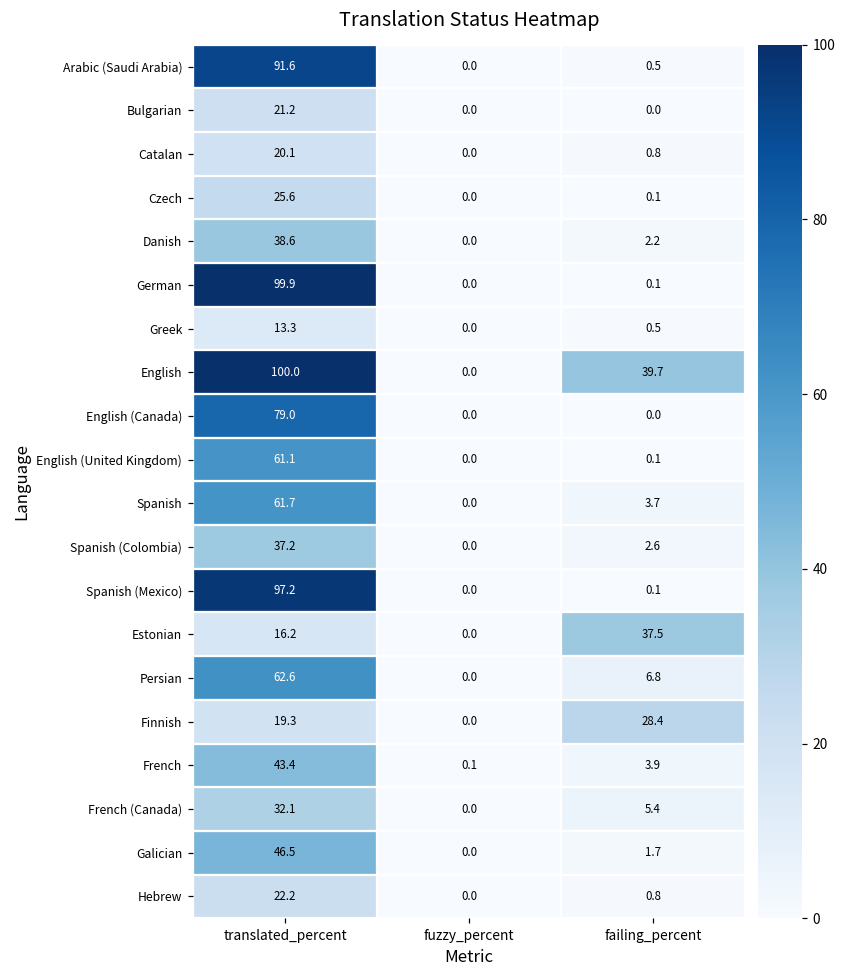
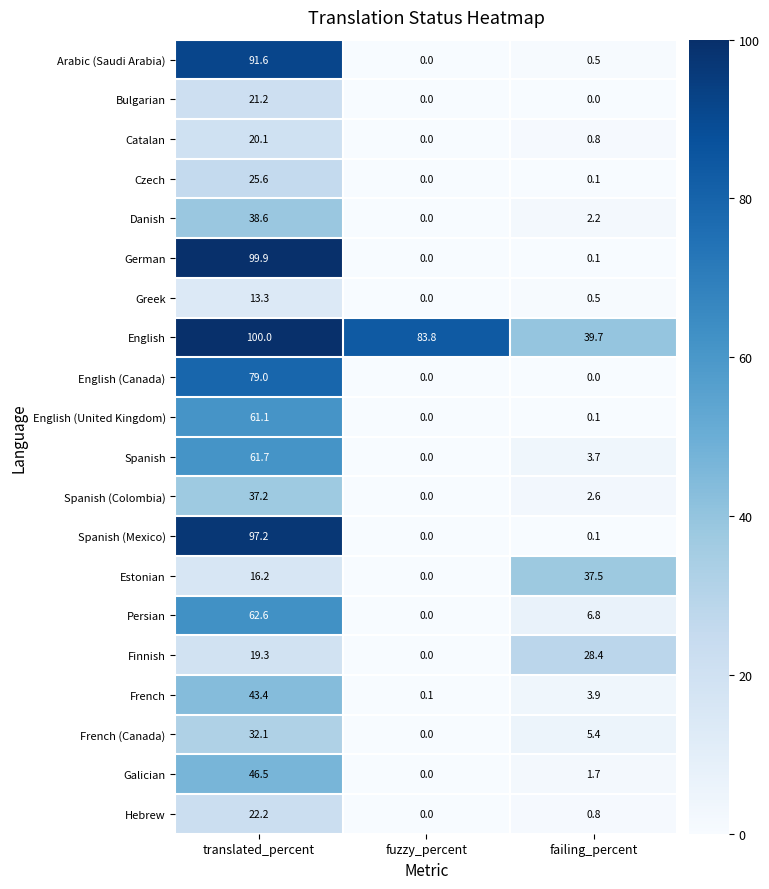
  {
    "Arabic (Saudi Arabia)": {
      "translated_percent": 91.6,
      "fuzzy_percent": 0.0,
      "failing_percent": 0.5
    },
    "Bulgarian": {
      "translated_percent": 21.2,
      "fuzzy_percent": 0.0,
      "failing_percent": 0.0
    },
    "Catalan": {
      "translated_percent": 20.1,
      "fuzzy_percent": 0.0,
      "failing_percent": 0.8
    },
    "Czech": {
      "translated_percent": 25.6,
      "fuzzy_percent": 0.0,
      "failing_percent": 0.1
    },
    "Danish": {
      "translated_percent": 38.6,
      "fuzzy_percent": 0.0,
      "failing_percent": 2.2
    },
    "German": {
      "translated_percent": 99.9,
      "fuzzy_percent": 0.0,
      "failing_percent": 0.1
    },
    "Greek": {
      "translated_percent": 13.3,
      "fuzzy_percent": 0.0,
      "failing_percent": 0.5
    },
    "English": {
      "translated_percent": 100.0,
-     "fuzzy_percent": 0.0,
+     "fuzzy_percent": 83.8,
      "failing_percent": 39.7
    },
    "English (Canada)": {
      "translated_percent": 79.0,
      "fuzzy_percent": 0.0,
      "failing_percent": 0.0
    },
    "English (United Kingdom)": {
      "translated_percent": 61.1,
      "fuzzy_percent": 0.0,
      "failing_percent": 0.1
    },
    "Spanish": {
      "translated_percent": 61.7,
      "fuzzy_percent": 0.0,
      "failing_percent": 3.7
    },
    "Spanish (Colombia)": {
      "translated_percent": 37.2,
      "fuzzy_percent": 0.0,
      "failing_percent": 2.6
    },
    "Spanish (Mexico)": {
      "translated_percent": 97.2,
      "fuzzy_percent": 0.0,
      "failing_percent": 0.1
    },
    "Estonian": {
      "translated_percent": 16.2,
      "fuzzy_percent": 0.0,
      "failing_percent": 37.5
    },
    "Persian": {
      "translated_percent": 62.6,
      "fuzzy_percent": 0.0,
      "failing_percent": 6.8
    },
    "Finnish": {
      "translated_percent": 19.3,
      "fuzzy_percent": 0.0,
      "failing_percent": 28.4
    },
    "French": {
      "translated_percent": 43.4,
      "fuzzy_percent": 0.1,
      "failing_percent": 3.9
    },
    "French (Canada)": {
      "translated_percent": 32.1,
      "fuzzy_percent": 0.0,
      "failing_percent": 5.4
    },
    "Galician": {
      "translated_percent": 46.5,
      "fuzzy_percent": 0.0,
      "failing_percent": 1.7
    },
    "Hebrew": {
      "translated_percent": 22.2,
      "fuzzy_percent": 0.0,
      "failing_percent": 0.8
    }
  }
